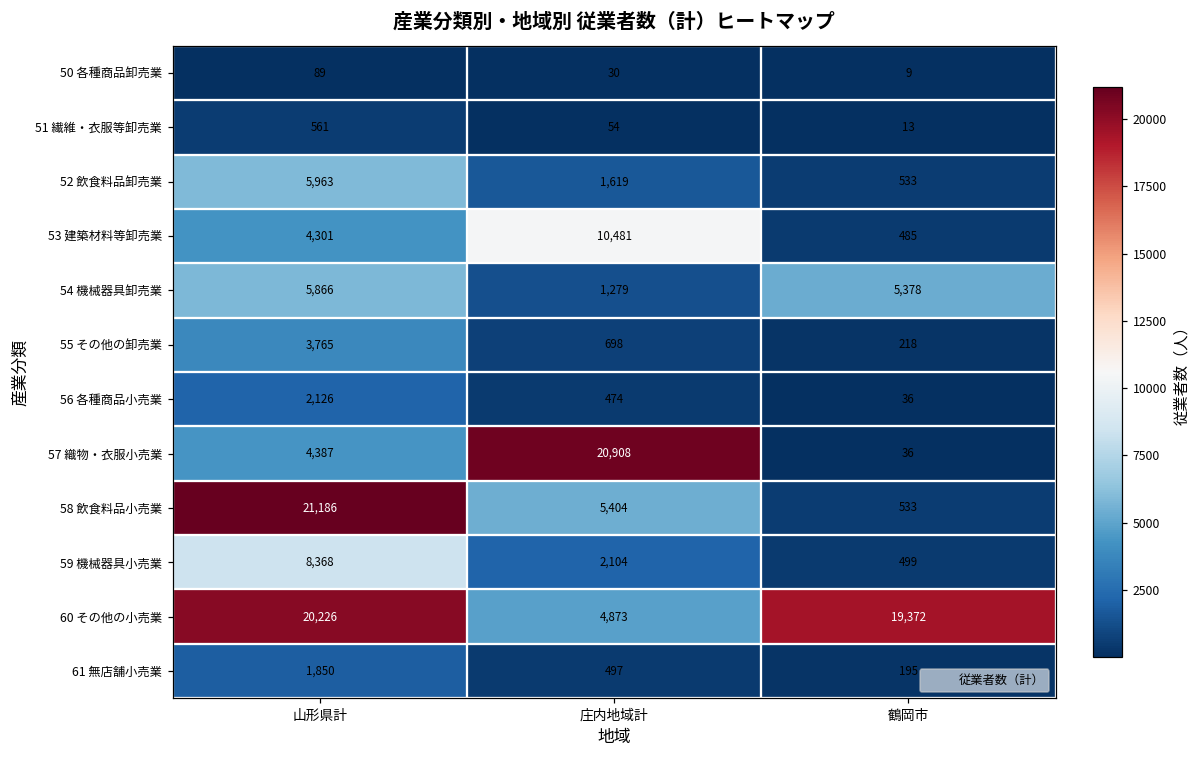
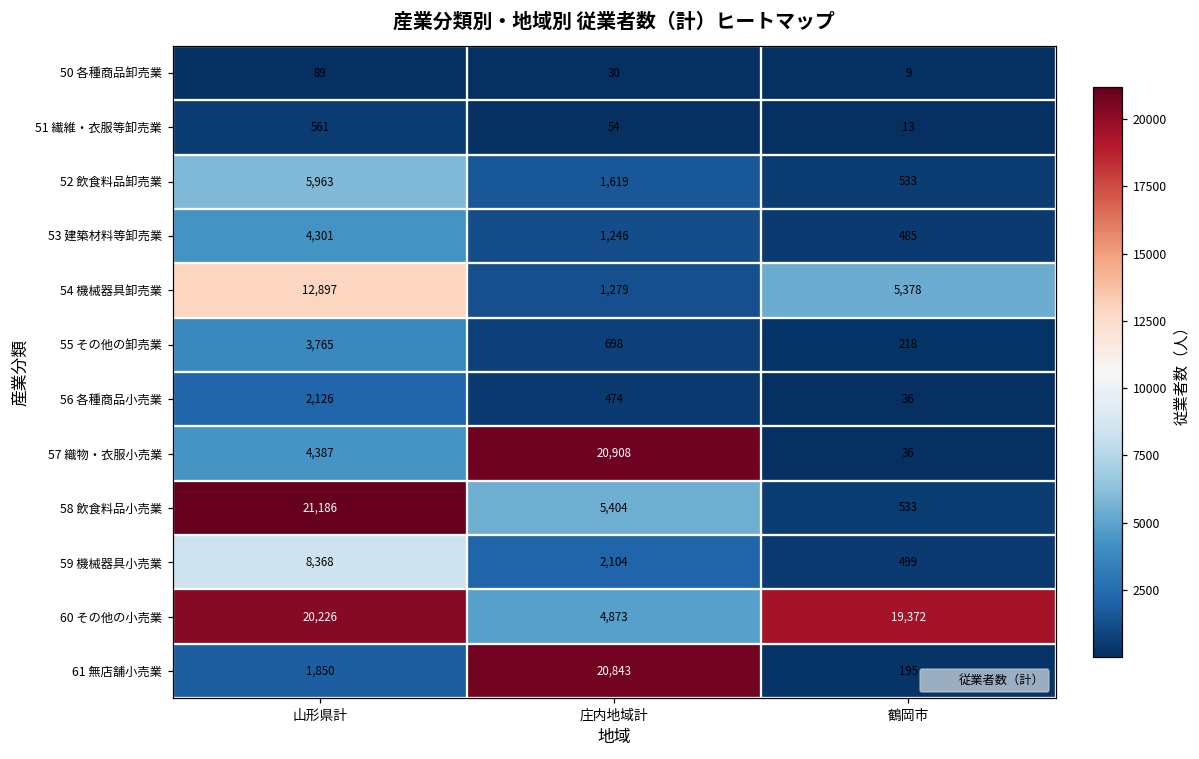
  {
    "50 各種商品卸売業": {
      "山形県計": "89",
      "庄内地域計": "30",
      "鶴岡市": "9"
    },
    "51 繊維・衣服等卸売業": {
      "山形県計": "561",
      "庄内地域計": "54",
      "鶴岡市": "13"
    },
    "52 飲食料品卸売業": {
      "山形県計": "5,963",
      "庄内地域計": "1,619",
      "鶴岡市": "533"
    },
    "53 建築材料等卸売業": {
      "山形県計": "4,301",
-     "庄内地域計": "10,481",
+     "庄内地域計": "1,246",
      "鶴岡市": "485"
    },
    "54 機械器具卸売業": {
-     "山形県計": "5,866",
+     "山形県計": "12,897",
      "庄内地域計": "1,279",
      "鶴岡市": "5,378"
    },
    "55 その他の卸売業": {
      "山形県計": "3,765",
      "庄内地域計": "698",
      "鶴岡市": "218"
    },
    "56 各種商品小売業": {
      "山形県計": "2,126",
      "庄内地域計": "474",
      "鶴岡市": "36"
    },
    "57 織物・衣服小売業": {
      "山形県計": "4,387",
      "庄内地域計": "20,908",
      "鶴岡市": "36"
    },
    "58 飲食料品小売業": {
      "山形県計": "21,186",
      "庄内地域計": "5,404",
      "鶴岡市": "533"
    },
    "59 機械器具小売業": {
      "山形県計": "8,368",
      "庄内地域計": "2,104",
      "鶴岡市": "499"
    },
    "60 その他の小売業": {
      "山形県計": "20,226",
      "庄内地域計": "4,873",
      "鶴岡市": "19,372"
    },
    "61 無店舗小売業": {
      "山形県計": "1,850",
-     "庄内地域計": "497",
+     "庄内地域計": "20,843",
      "鶴岡市": "195"
    }
  }
